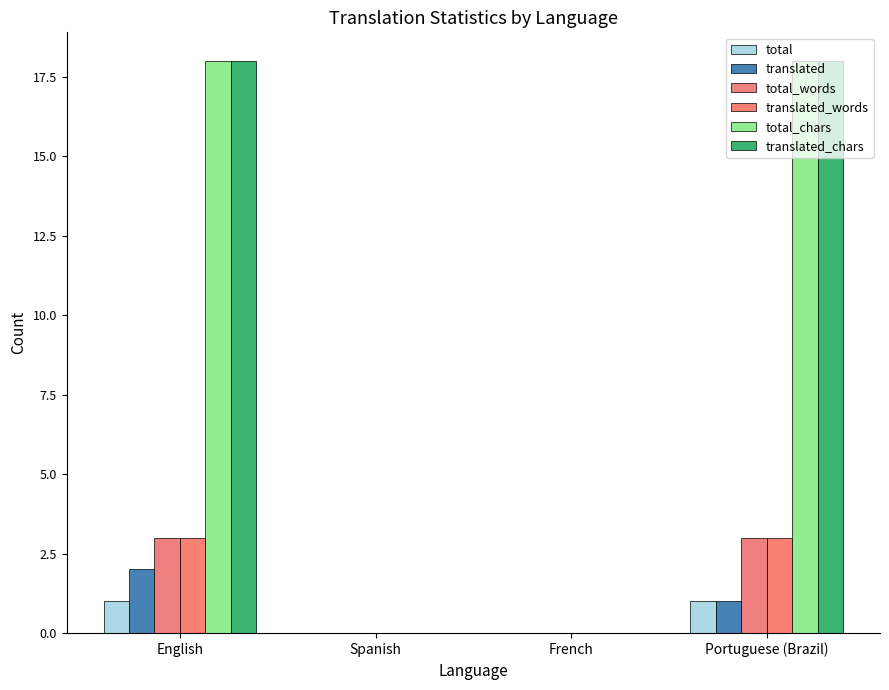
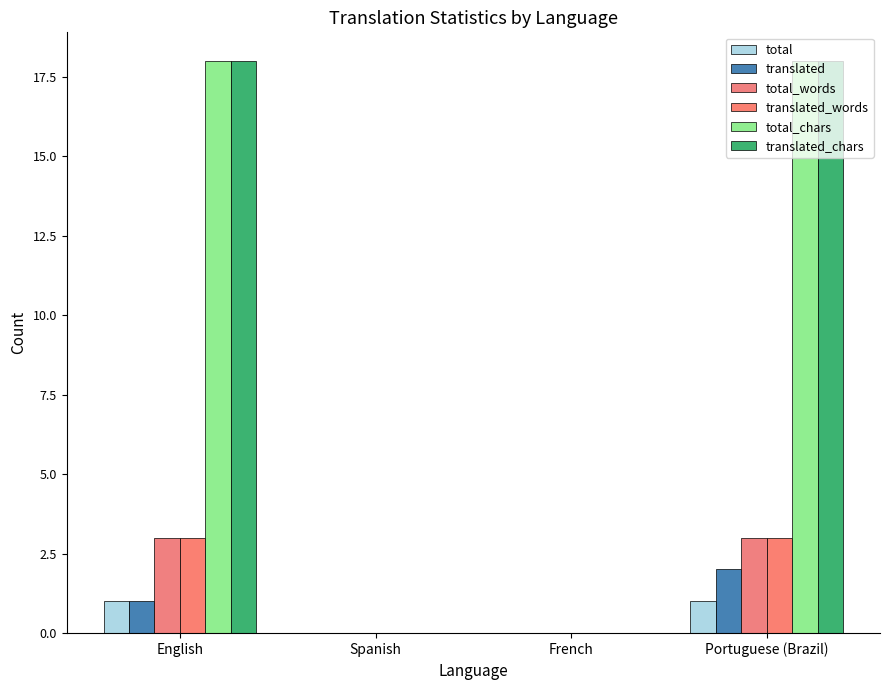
  {
    "total": {
      "English": 1,
      "Spanish": 0,
      "French": 0,
      "Portuguese (Brazil)": 1
    },
    "translated": {
-     "English": 2,
+     "English": 1,
      "Spanish": 0,
      "French": 0,
-     "Portuguese (Brazil)": 1
+     "Portuguese (Brazil)": 2
    },
    "total_chars": {
      "English": 18,
      "Spanish": 0,
      "French": 0
    },
    "translated_chars": {
      "English": 18,
      "Spanish": 0,
      "French": 0
    }
  }
